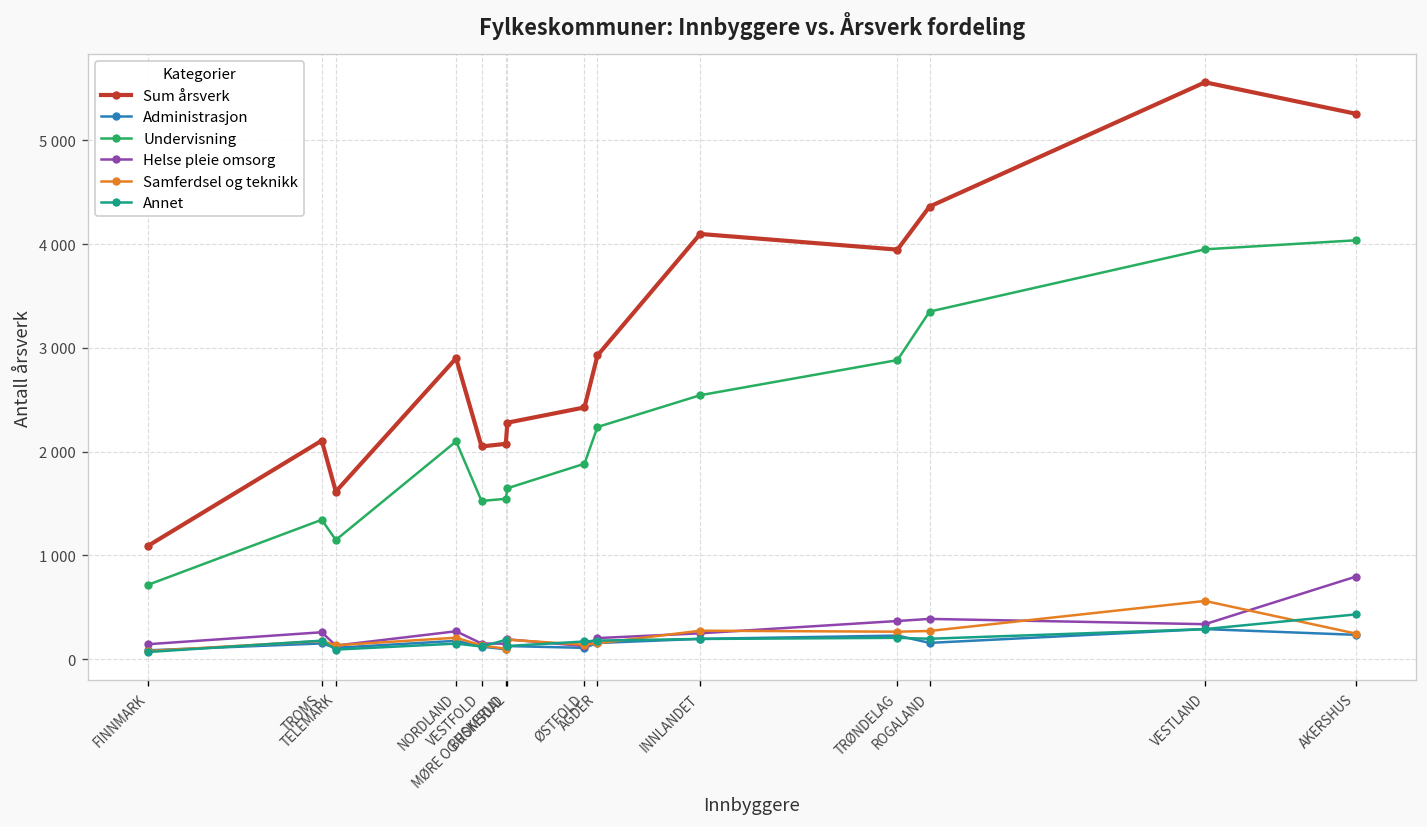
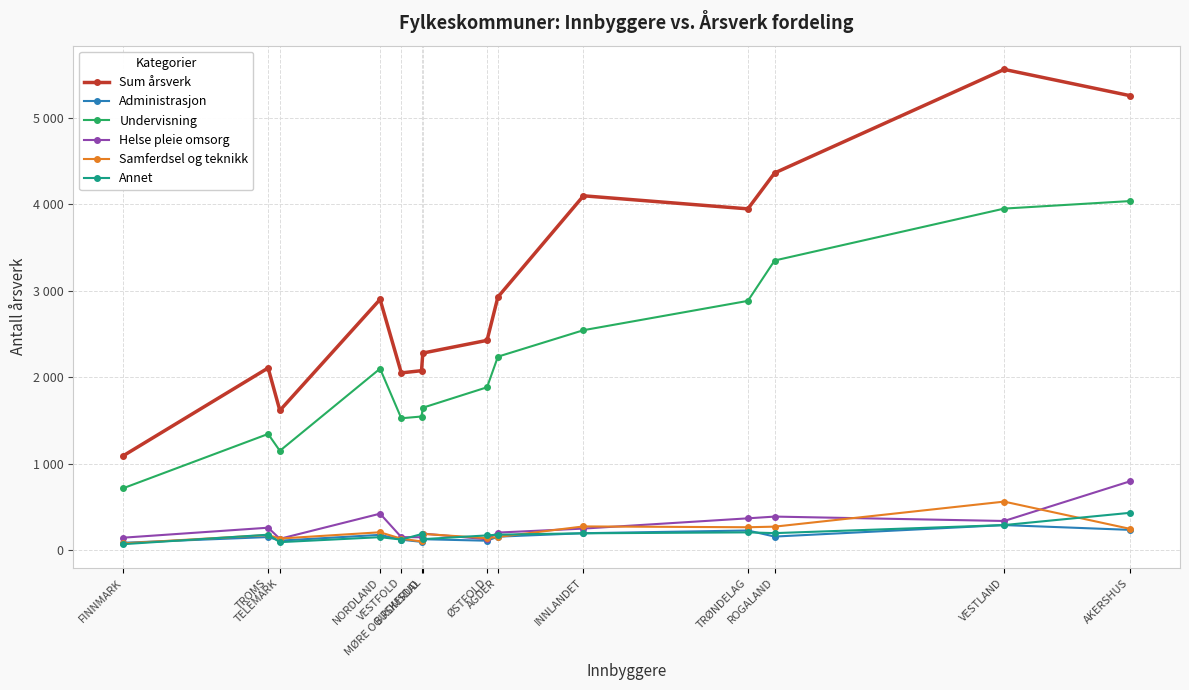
  {
    "Sum årsverk": {
      "FINNMARK": 1100,
      "TROMS": 2100,
      "TELEMARK": 1600,
      "NORDLAND": 2900,
      "VESTFOLD": 2100,
      "BUSKERUD": 2100,
      "MØRE OG ROMSDAL": 2300,
      "ØSTFOLD": 2400,
      "AGDER": 2900,
      "INNLANDET": 4100,
      "TRØNDELAG": 3900,
      "ROGALAND": 4400,
      "VESTLAND": 5600,
      "AKERSHUS": 5300
    },
    "Administrasjon": {
      "ROGALAND": 200
    },
    "Helse pleie omsorg": {
      "FINNMARK": 100,
      "TROMS": 300,
-     "NORDLAND": 300,
+     "NORDLAND": 400,
      "TRØNDELAG": 400,
      "ROGALAND": 400,
      "VESTLAND": 300,
      "AKERSHUS": 800
    },
    "Samferdsel og teknikk": {
      "NORDLAND": 200,
      "TRØNDELAG": 300,
      "ROGALAND": 300,
      "VESTLAND": 600
    }
  }
